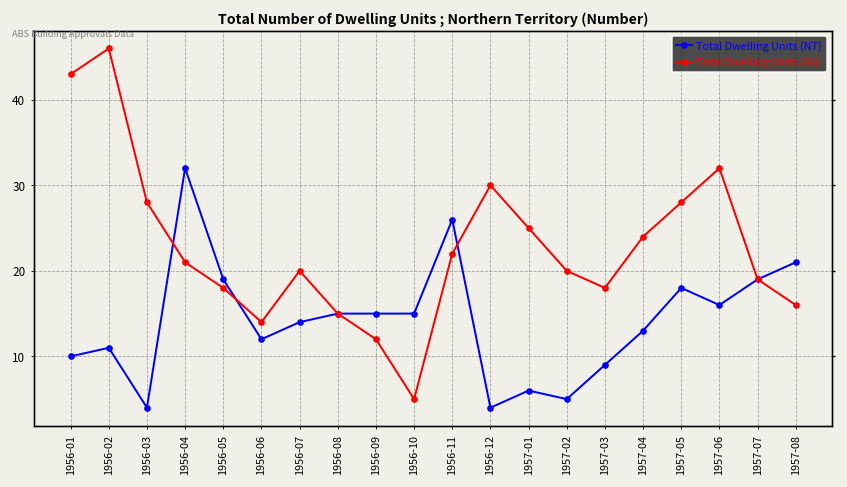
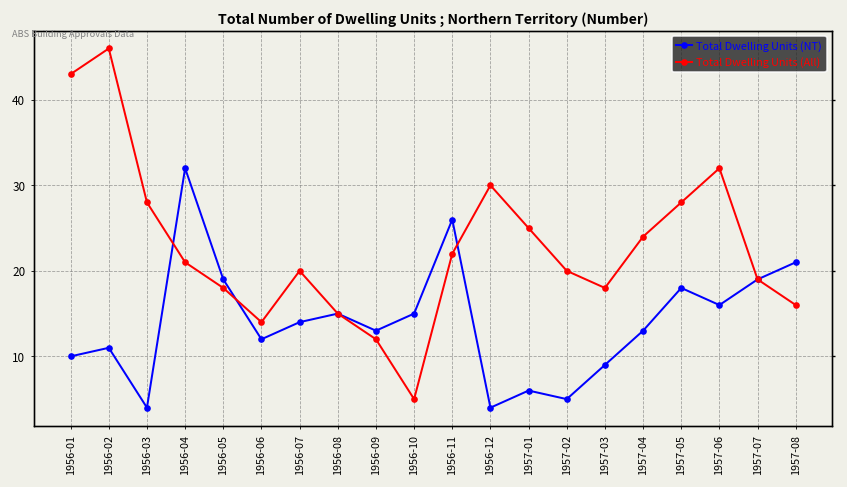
  {
    "Total Dwelling Units (NT)": {
      "1956-01": 10,
      "1956-02": 11,
      "1956-03": 4,
      "1956-04": 32,
      "1956-05": 19,
      "1956-06": 12,
      "1956-07": 14,
-     "1956-09": 15,
+     "1956-09": 13,
      "1956-10": 15,
      "1956-11": 26,
      "1956-12": 4,
      "1957-01": 6,
      "1957-02": 5,
      "1957-03": 9,
      "1957-04": 13,
      "1957-05": 18,
      "1957-06": 16,
      "1957-08": 21
    },
    "Total Dwelling Units (All)": {
      "1956-01": 43,
      "1956-02": 46,
      "1956-03": 28,
      "1956-04": 21,
      "1956-05": 18,
      "1956-06": 14,
      "1956-07": 20,
      "1956-09": 12,
      "1956-10": 5,
      "1956-11": 22,
      "1956-12": 30,
      "1957-01": 25,
      "1957-02": 20,
      "1957-03": 18,
      "1957-04": 24,
      "1957-05": 28,
      "1957-06": 32,
      "1957-08": 16
    }
  }
